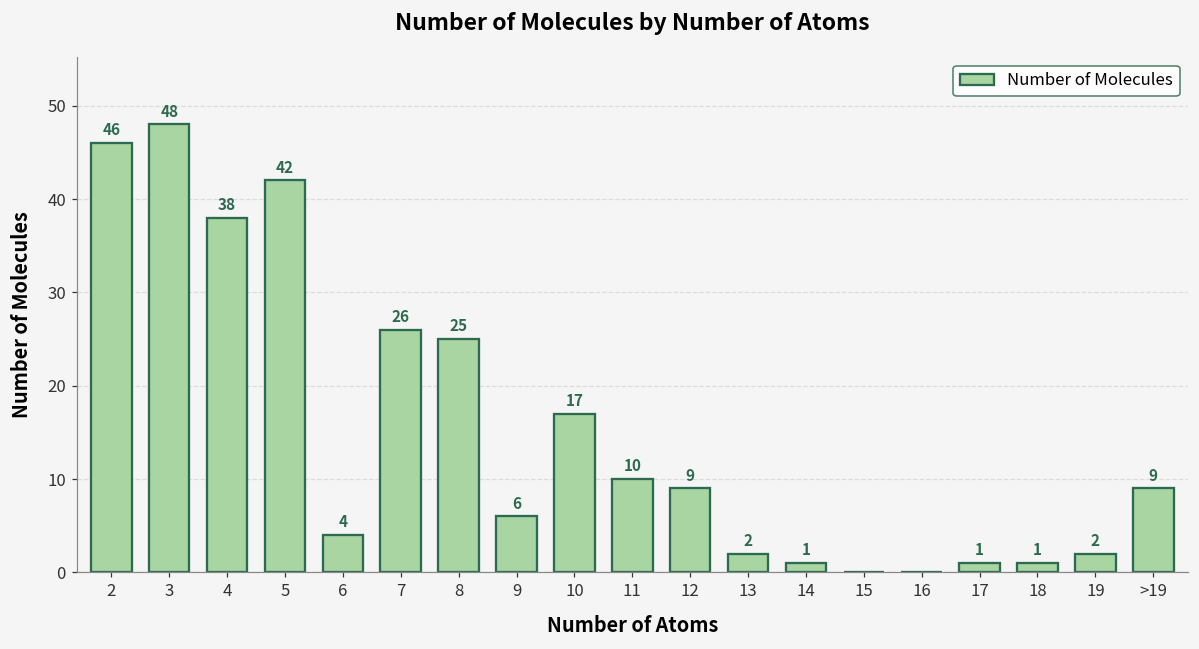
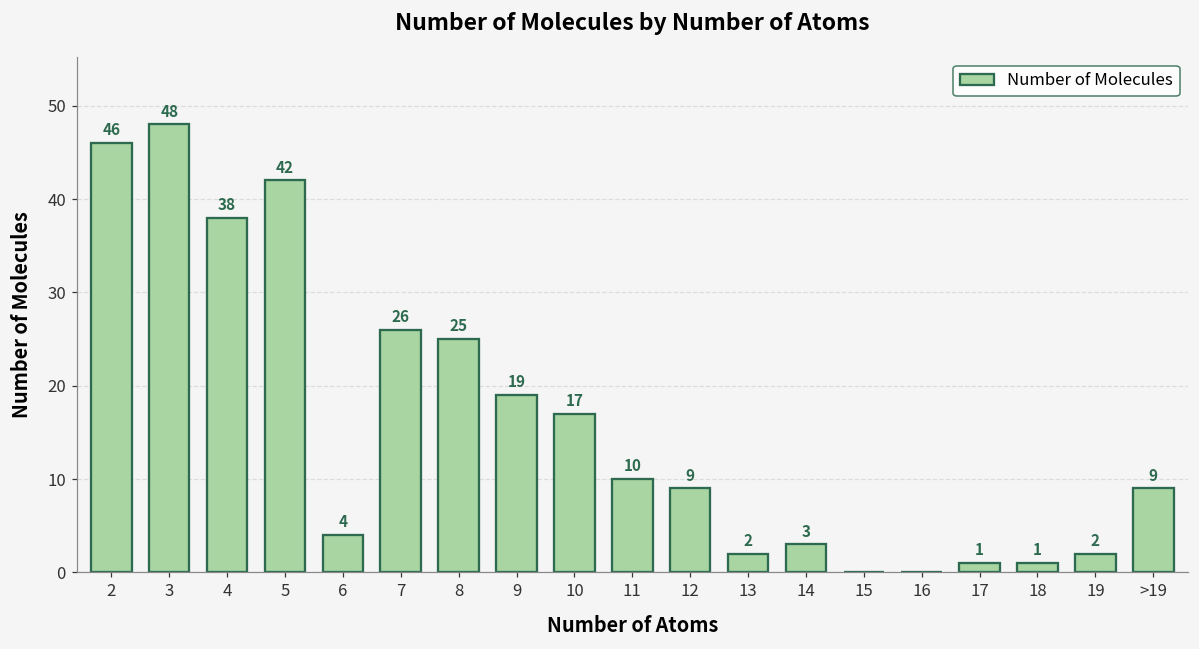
  {
    "2": 46,
    "3": 48,
    "4": 38,
    "5": 42,
    "6": 4,
    "7": 26,
    "8": 25,
-   "9": 6,
+   "9": 19,
    "10": 17,
    "11": 10,
    "12": 9,
    "13": 2,
-   "14": 1,
+   "14": 3,
    "17": 1,
    "18": 1,
    "19": 2,
    ">19": 9
  }
